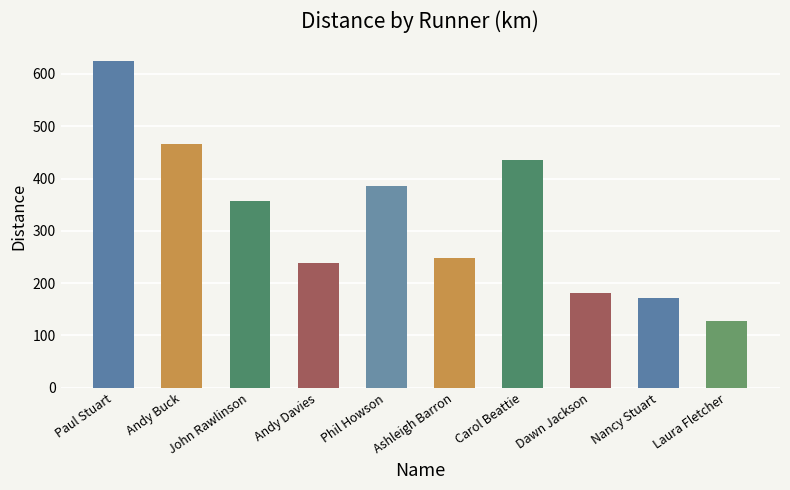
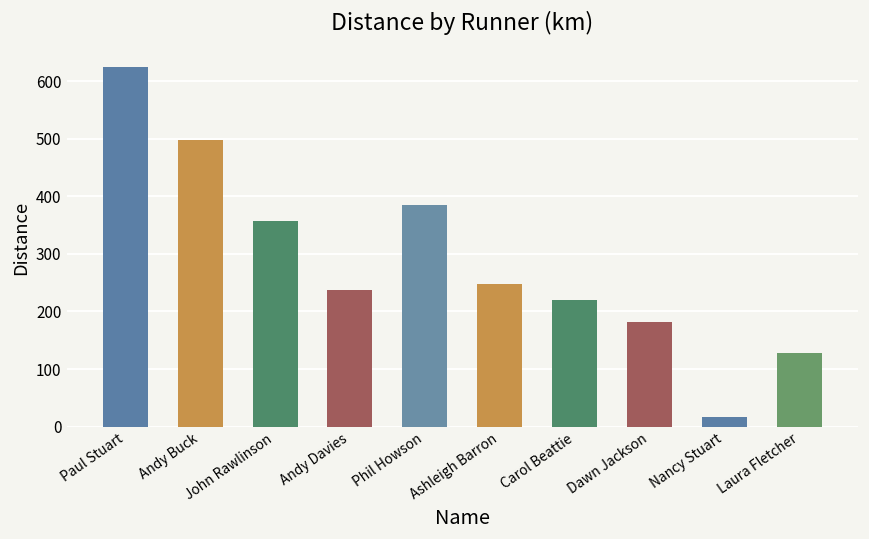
  {
    "Paul Stuart": 630,
-   "Andy Buck": 470,
+   "Andy Buck": 500,
    "John Rawlinson": 360,
    "Andy Davies": 240,
    "Phil Howson": 390,
    "Ashleigh Barron": 250,
-   "Carol Beattie": 430,
+   "Carol Beattie": 220,
    "Dawn Jackson": 180,
-   "Nancy Stuart": 170,
+   "Nancy Stuart": 20,
    "Laura Fletcher": 130
  }
